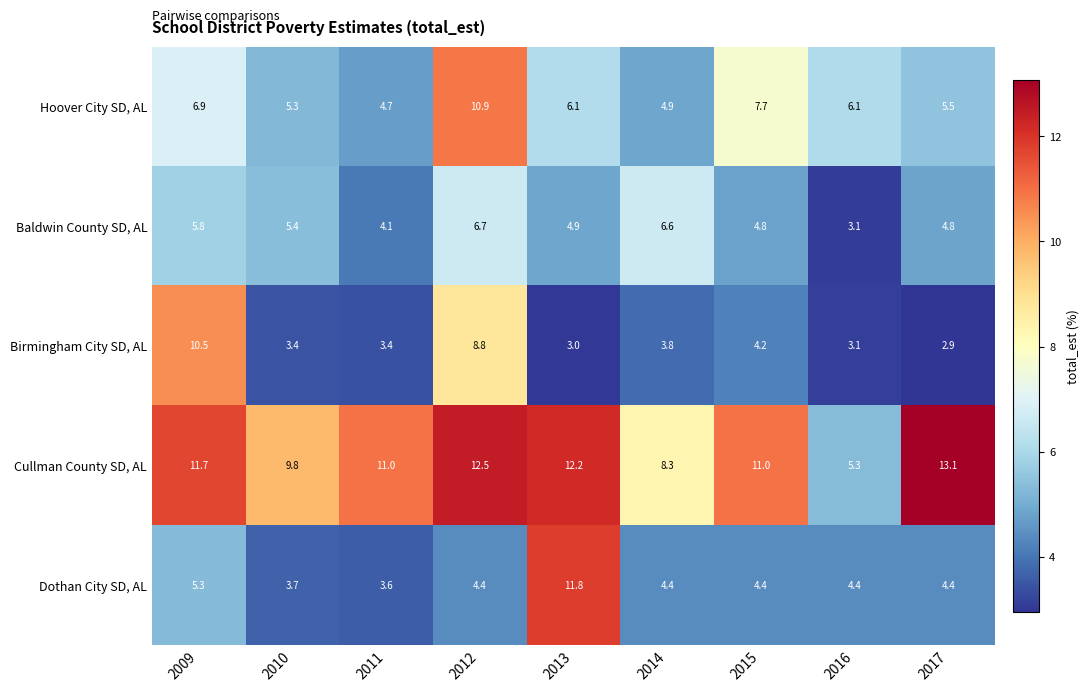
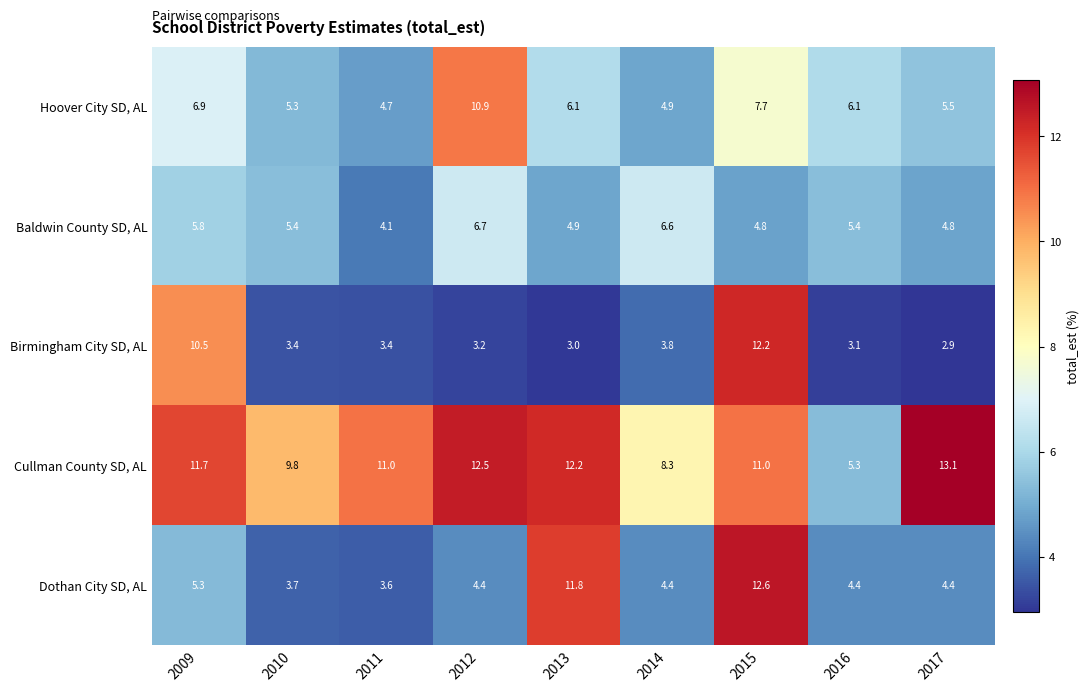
  {
    "Hoover City SD, AL": {
      "2009": 6.9,
      "2010": 5.3,
      "2011": 4.7,
      "2012": 10.9,
      "2013": 6.1,
      "2014": 4.9,
      "2015": 7.7,
      "2016": 6.1,
      "2017": 5.5
    },
    "Baldwin County SD, AL": {
      "2009": 5.8,
      "2010": 5.4,
      "2011": 4.1,
      "2012": 6.7,
      "2013": 4.9,
      "2014": 6.6,
      "2015": 4.8,
-     "2016": 3.1,
+     "2016": 5.4,
      "2017": 4.8
    },
    "Birmingham City SD, AL": {
      "2009": 10.5,
      "2010": 3.4,
      "2011": 3.4,
-     "2012": 8.8,
+     "2012": 3.2,
      "2013": 3.0,
      "2014": 3.8,
-     "2015": 4.2,
+     "2015": 12.2,
      "2016": 3.1,
      "2017": 2.9
    },
    "Cullman County SD, AL": {
      "2009": 11.7,
      "2010": 9.8,
      "2011": 11.0,
      "2012": 12.5,
      "2013": 12.2,
      "2014": 8.3,
      "2015": 11.0,
      "2016": 5.3,
      "2017": 13.1
    },
    "Dothan City SD, AL": {
      "2009": 5.3,
      "2010": 3.7,
      "2011": 3.6,
      "2012": 4.4,
      "2013": 11.8,
      "2014": 4.4,
-     "2015": 4.4,
+     "2015": 12.6,
      "2016": 4.4,
      "2017": 4.4
    }
  }
